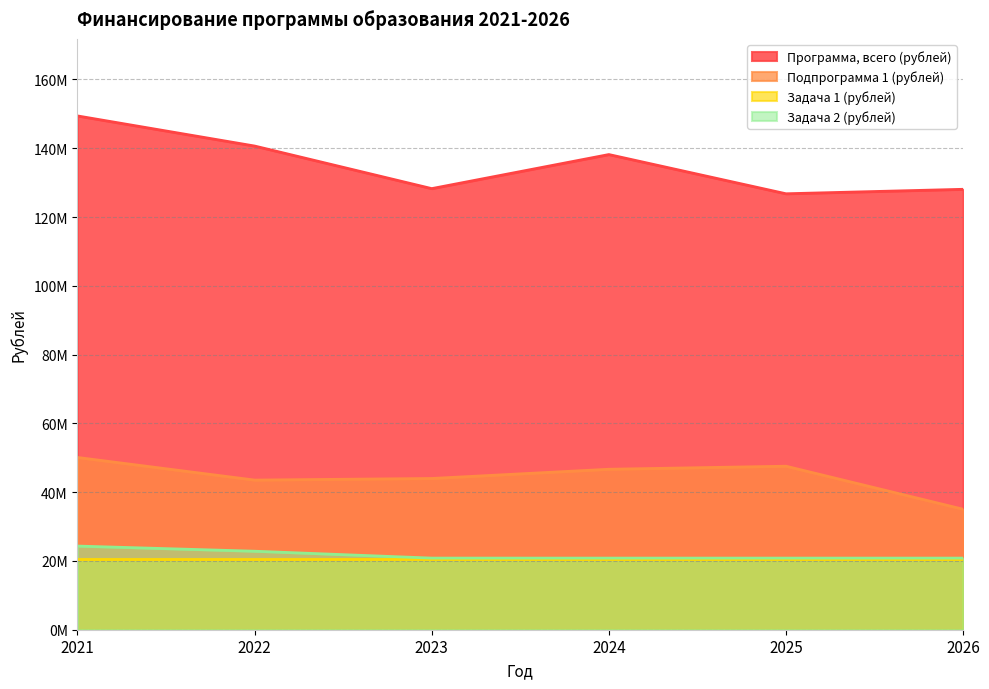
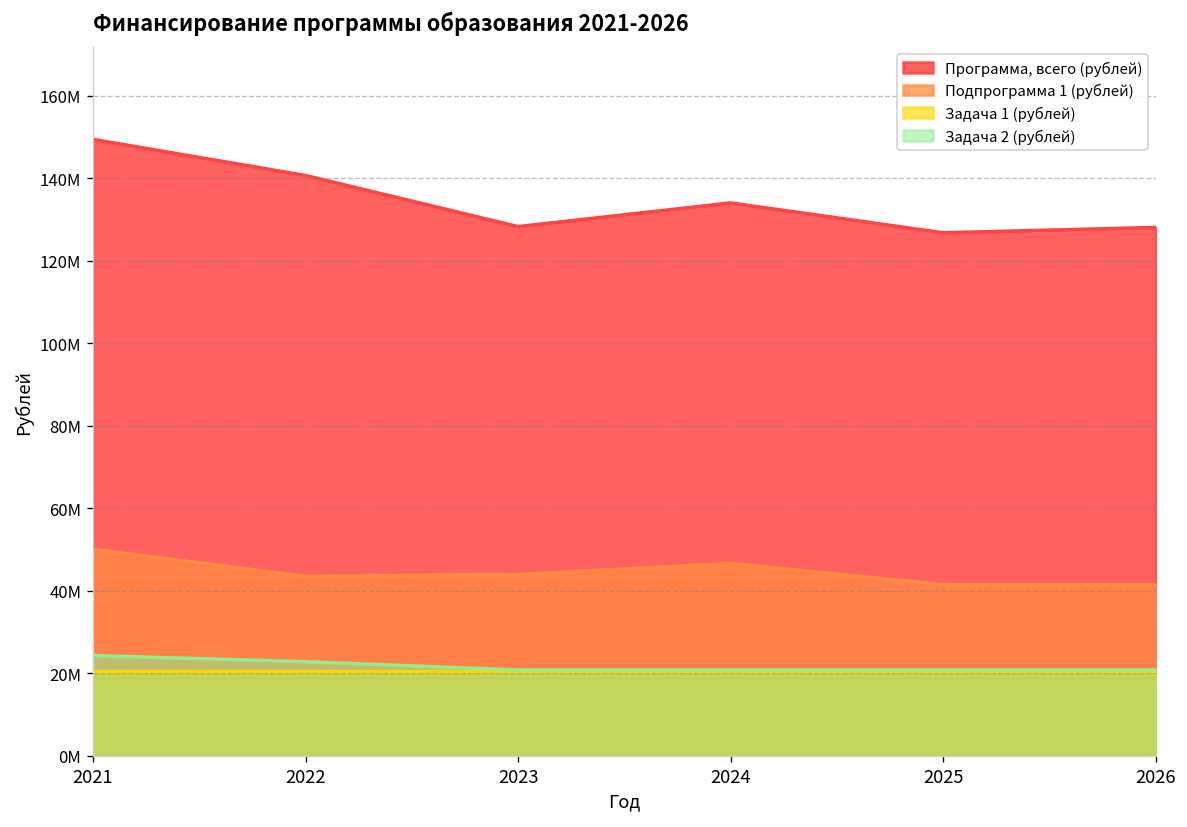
  {
    "Программа, всего (рублей)": {
      "2021": 149000000,
      "2022": 141000000,
      "2023": 128000000,
-     "2024": 138000000,
+     "2024": 134000000,
      "2025": 127000000,
      "2026": 128000000
    },
    "Подпрограмма 1 (рублей)": {
      "2021": 50000000,
      "2022": 44000000,
      "2023": 44000000,
      "2024": 47000000,
-     "2025": 48000000,
-     "2026": 35000000
+     "2025": 42000000,
+     "2026": 42000000
    },
    "Задача 1 (рублей)": {
      "2021": 21000000,
      "2022": 21000000
    },
    "Задача 2 (рублей)": {
      "2021": 24000000,
      "2022": 23000000
    }
  }
